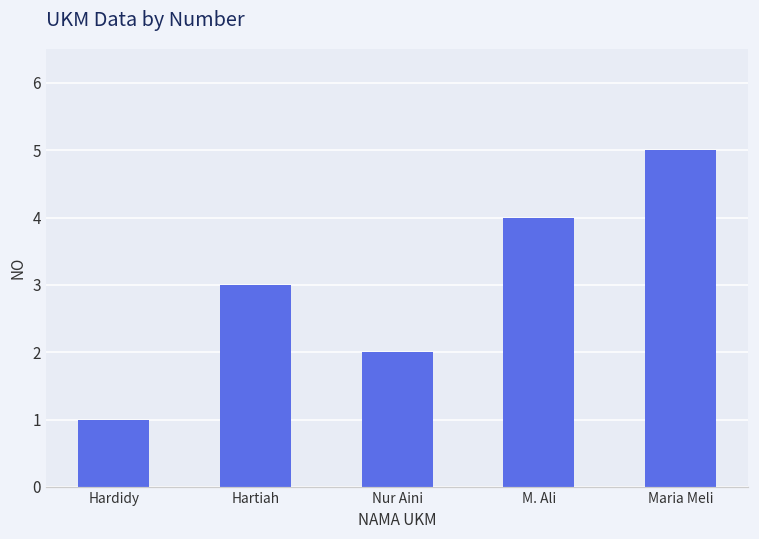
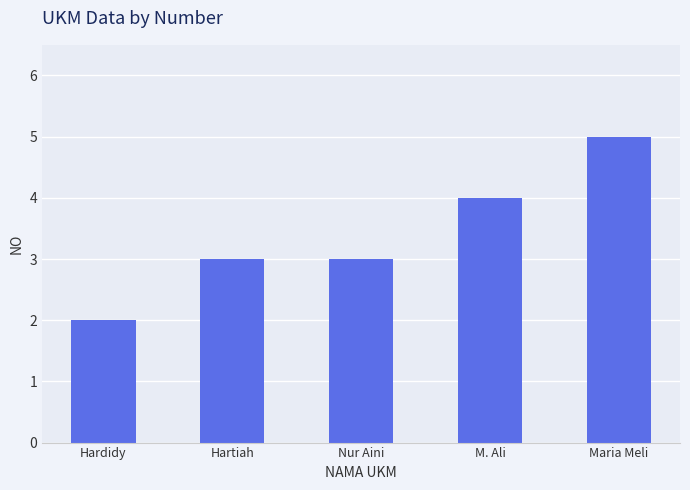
  {
-   "Hardidy": 1,
+   "Hardidy": 2,
    "Hartiah": 3,
-   "Nur Aini": 2,
+   "Nur Aini": 3,
    "M. Ali": 4,
    "Maria Meli": 5
  }
